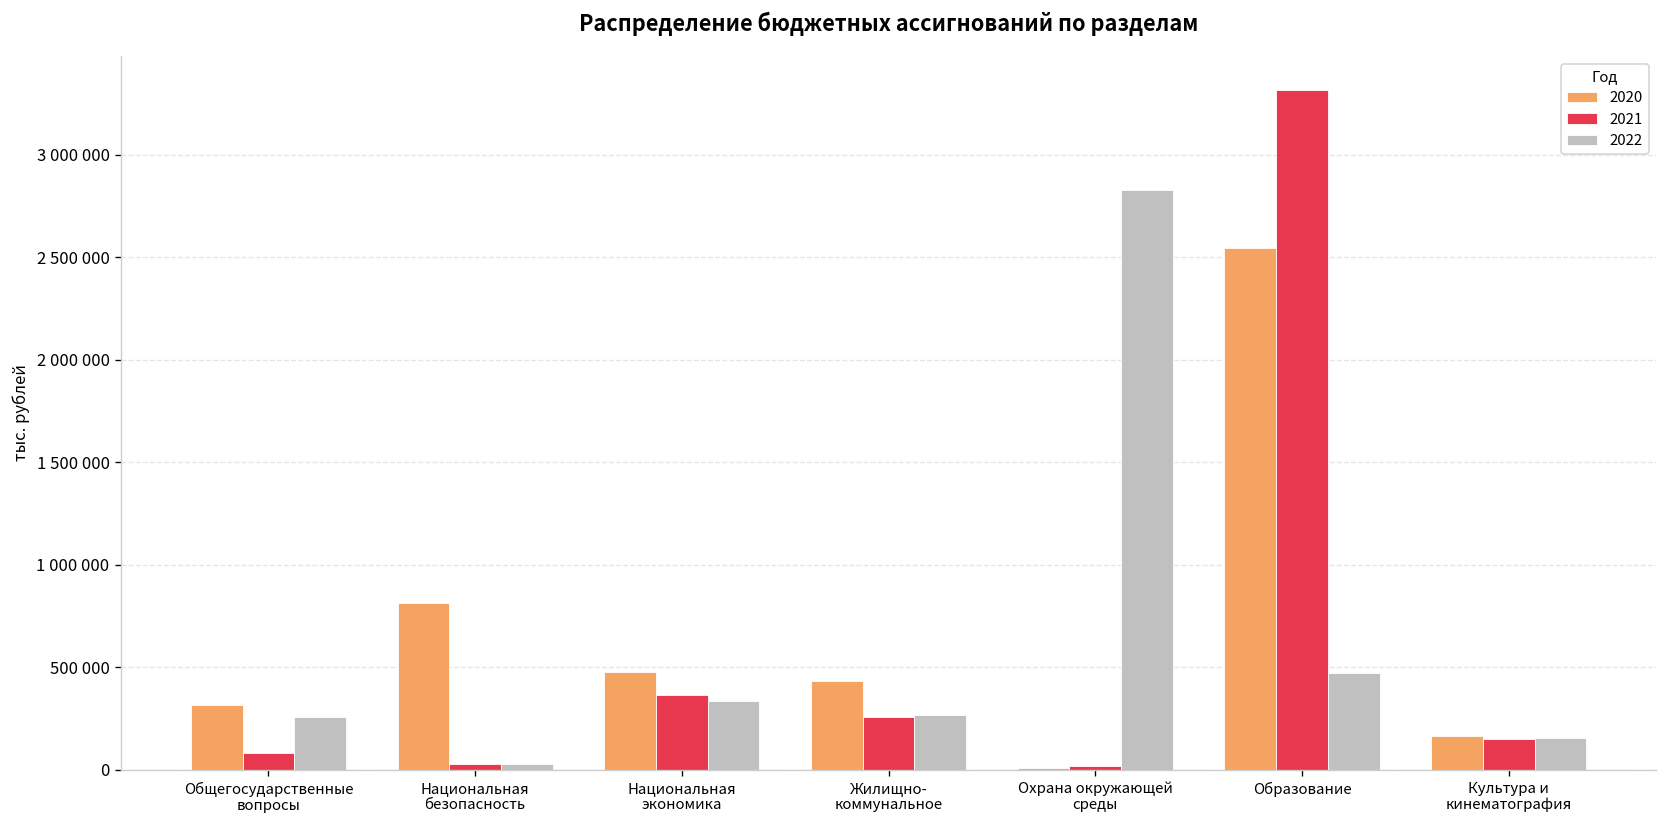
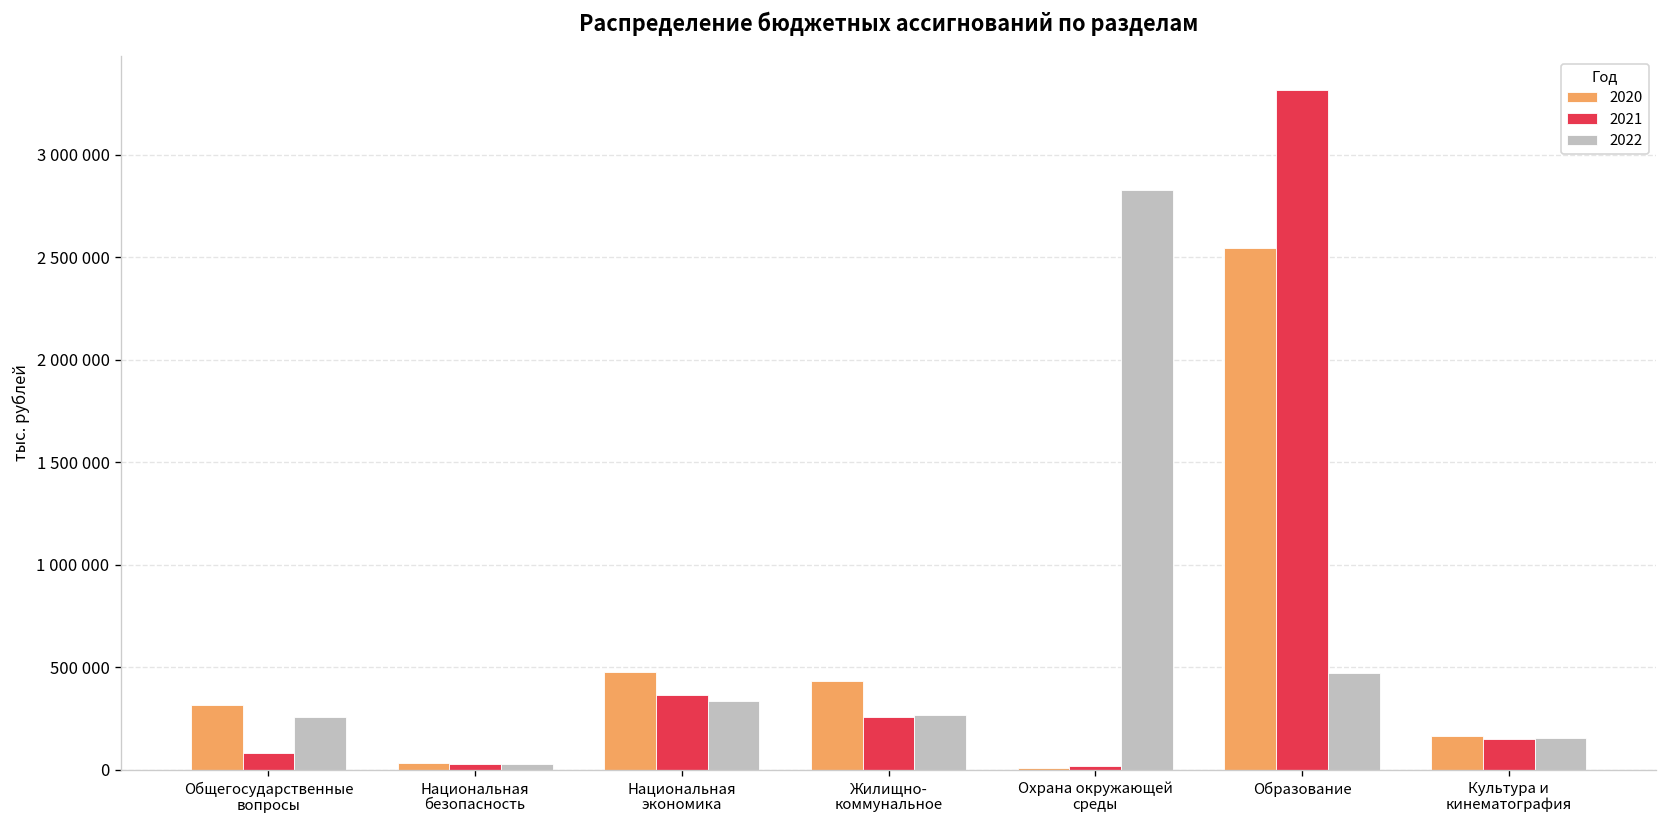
  {
    "2020": {
      "Общегосударственные вопросы": 320000,
-     "Национальная безопасность": 810000,
+     "Национальная безопасность": 30000,
      "Национальная экономика": 480000,
      "Жилищно- коммунальное": 440000,
      "Образование": 2540000,
      "Культура и кинематография": 170000
    },
    "2021": {
      "Общегосударственные вопросы": 80000,
      "Национальная безопасность": 30000,
      "Национальная экономика": 360000,
      "Жилищно- коммунальное": 260000,
      "Охрана окружающей среды": 20000,
      "Образование": 3310000,
      "Культура и кинематография": 150000
    },
    "2022": {
      "Общегосударственные вопросы": 260000,
      "Национальная безопасность": 30000,
      "Национальная экономика": 330000,
      "Жилищно- коммунальное": 270000,
      "Охрана окружающей среды": 2830000,
      "Образование": 470000,
      "Культура и кинематография": 160000
    }
  }
